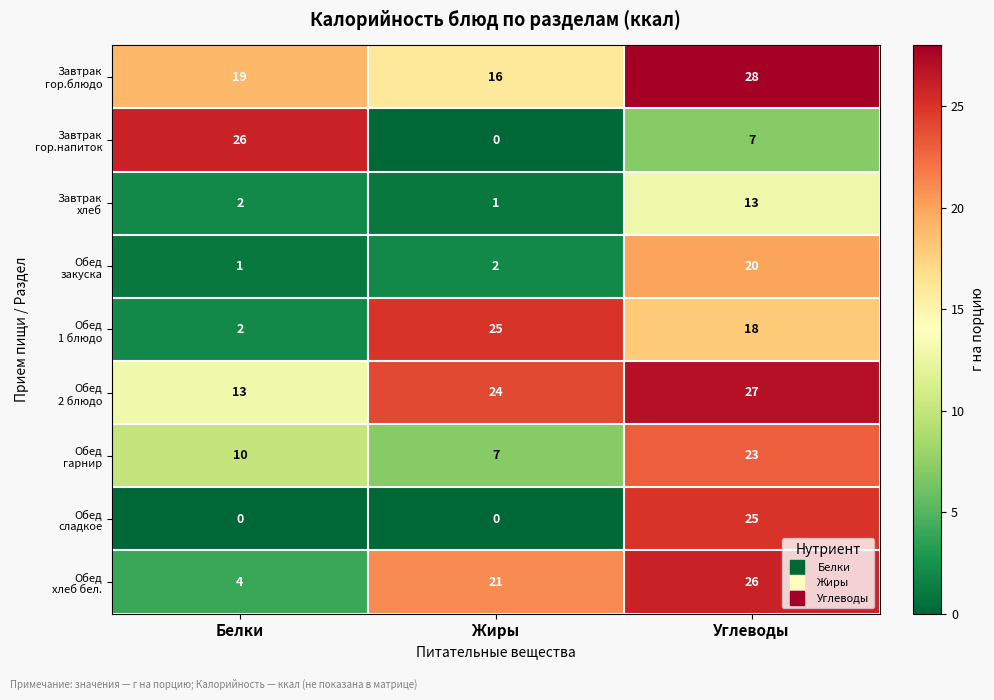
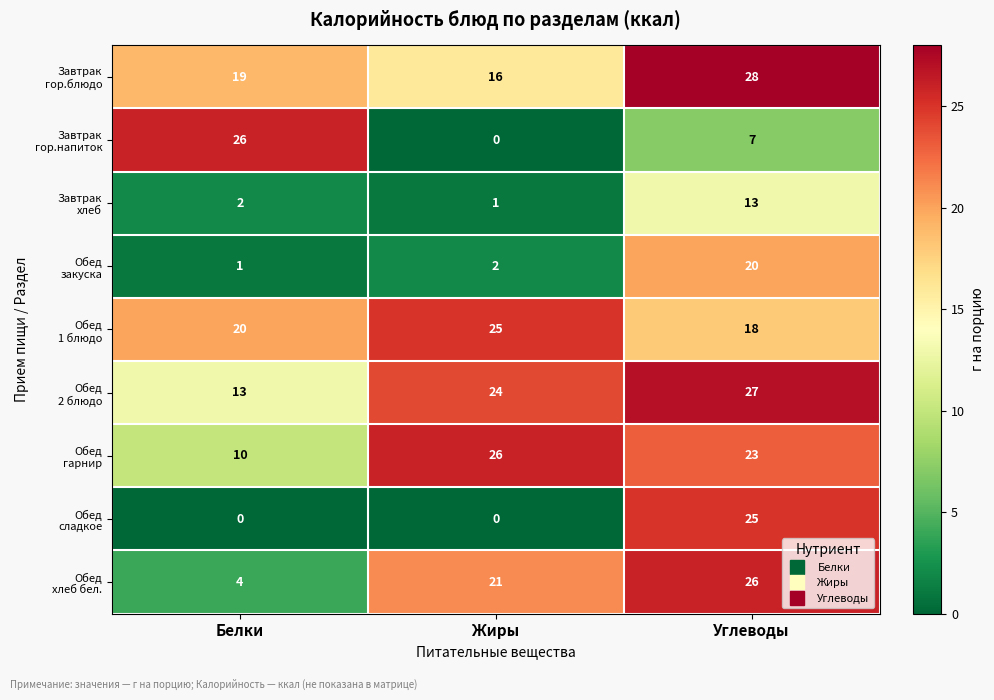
  {
    "Завтрак гор.блюдо": {
      "Белки": 19,
      "Жиры": 16,
      "Углеводы": 28
    },
    "Завтрак гор.напиток": {
      "Белки": 26,
      "Жиры": 0,
      "Углеводы": 7
    },
    "Завтрак хлеб": {
      "Белки": 2,
      "Жиры": 1,
      "Углеводы": 13
    },
    "Обед закуска": {
      "Белки": 1,
      "Жиры": 2,
      "Углеводы": 20
    },
    "Обед 1 блюдо": {
-     "Белки": 2,
+     "Белки": 20,
      "Жиры": 25,
      "Углеводы": 18
    },
    "Обед 2 блюдо": {
      "Белки": 13,
      "Жиры": 24,
      "Углеводы": 27
    },
    "Обед гарнир": {
      "Белки": 10,
-     "Жиры": 7,
+     "Жиры": 26,
      "Углеводы": 23
    },
    "Обед сладкое": {
      "Белки": 0,
      "Жиры": 0,
      "Углеводы": 25
    },
    "Обед хлеб бел.": {
      "Белки": 4,
      "Жиры": 21,
      "Углеводы": 26
    }
  }
